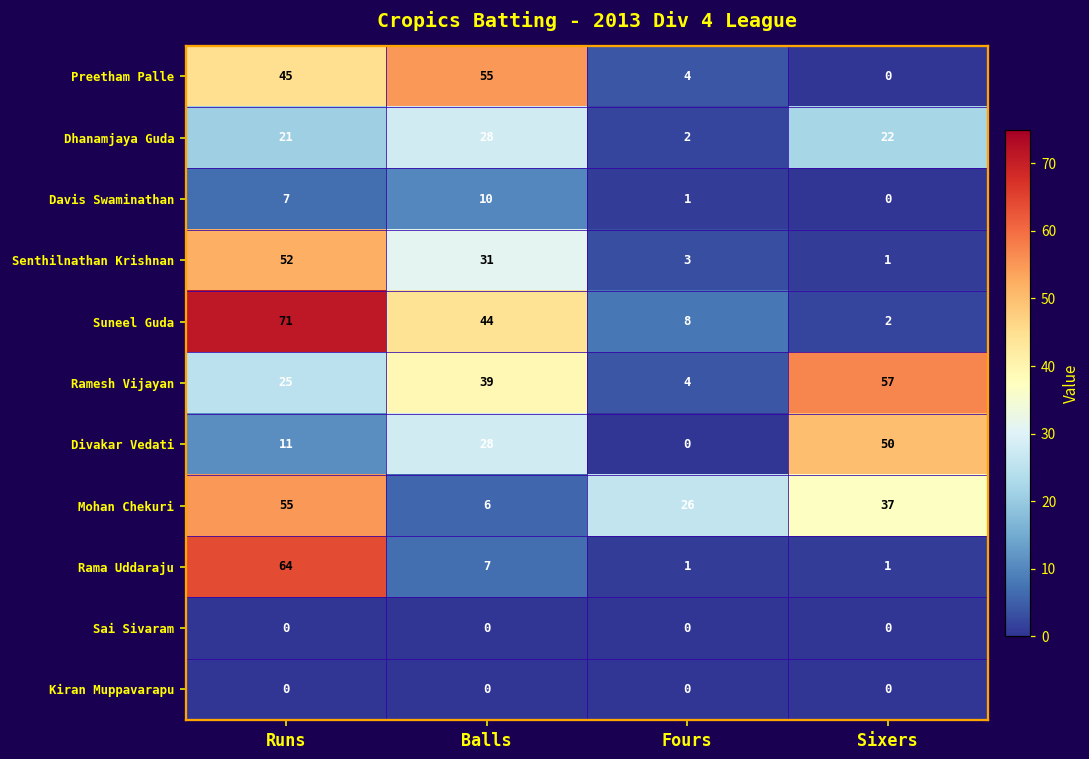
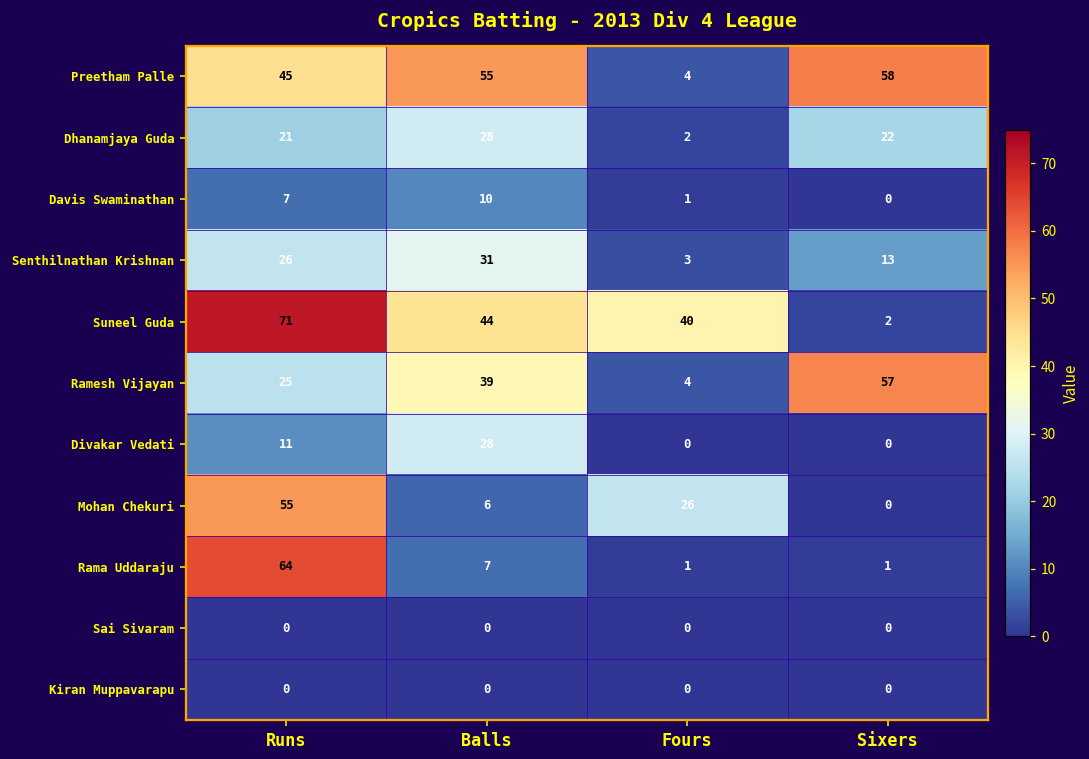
  {
    "Preetham Palle": {
      "Runs": 45,
      "Balls": 55,
      "Fours": 4,
-     "Sixers": 0
+     "Sixers": 58
    },
    "Dhanamjaya Guda": {
      "Runs": 21,
      "Fours": 2,
      "Sixers": 22
    },
    "Davis Swaminathan": {
      "Runs": 7,
      "Balls": 10,
      "Fours": 1,
      "Sixers": 0
    },
    "Senthilnathan Krishnan": {
-     "Runs": 52,
+     "Runs": 26,
      "Balls": 31,
      "Fours": 3,
-     "Sixers": 1
+     "Sixers": 13
    },
    "Suneel Guda": {
      "Runs": 71,
      "Balls": 44,
-     "Fours": 8,
+     "Fours": 40,
      "Sixers": 2
    },
    "Ramesh Vijayan": {
      "Runs": 25,
      "Balls": 39,
      "Fours": 4,
      "Sixers": 57
    },
    "Divakar Vedati": {
      "Runs": 11,
      "Fours": 0,
-     "Sixers": 50
+     "Sixers": 0
    },
    "Mohan Chekuri": {
      "Runs": 55,
      "Balls": 6,
      "Fours": 26,
-     "Sixers": 37
+     "Sixers": 0
    },
    "Rama Uddaraju": {
      "Runs": 64,
      "Balls": 7,
      "Fours": 1,
      "Sixers": 1
    },
    "Sai Sivaram": {
      "Runs": 0,
      "Balls": 0,
      "Fours": 0,
      "Sixers": 0
    },
    "Kiran Muppavarapu": {
      "Runs": 0,
      "Balls": 0,
      "Fours": 0,
      "Sixers": 0
    }
  }
